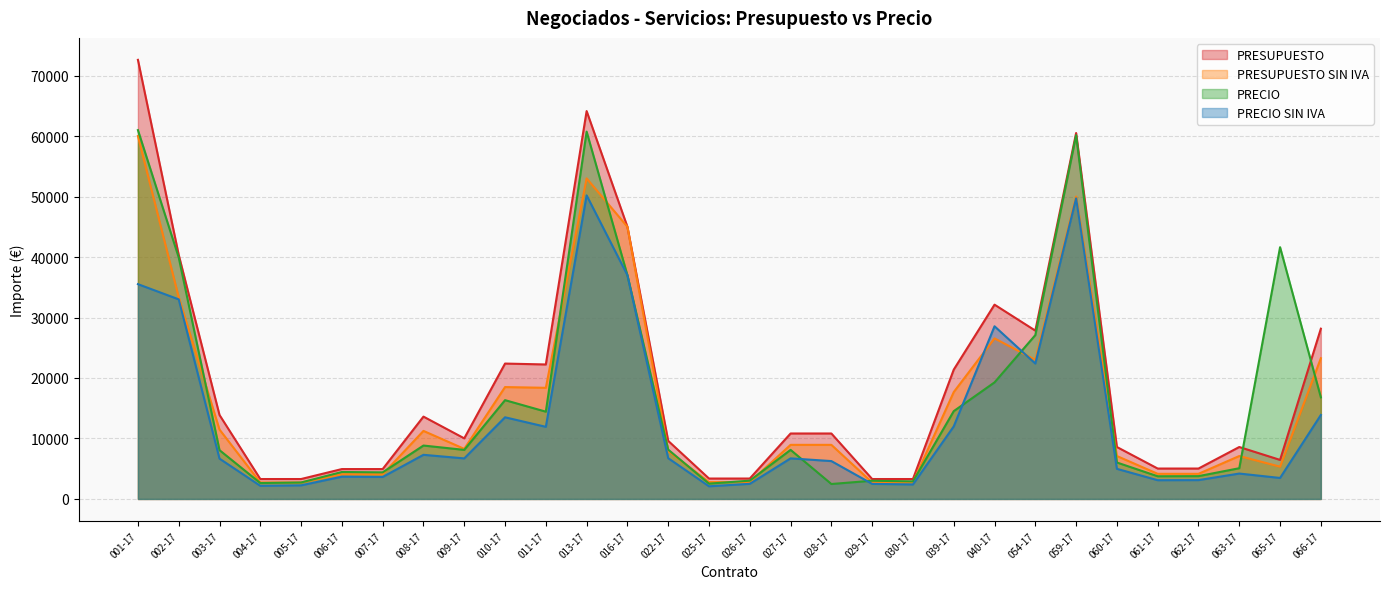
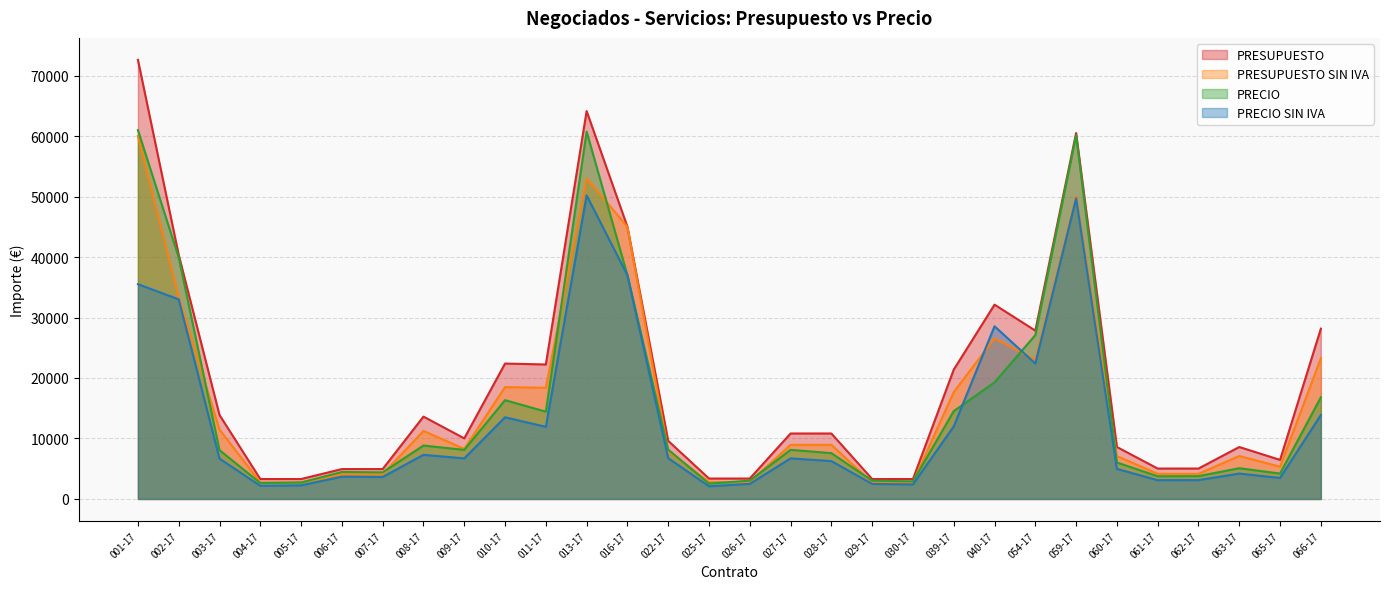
  {
    "PRECIO": {
      "001-17": 61000,
      "003-17": 8000,
      "008-17": 9000,
      "010-17": 16000,
      "011-17": 14000,
      "013-17": 61000,
      "027-17": 8000,
-     "028-17": 2000,
+     "028-17": 8000,
      "039-17": 15000,
      "040-17": 19000,
      "054-17": 27000,
      "060-17": 6000,
      "063-17": 5000,
-     "065-17": 42000,
+     "065-17": 4000,
      "066-17": 17000
    },
    "PRECIO SIN IVA": {
      "001-17": 36000,
      "003-17": 7000,
      "004-17": 2000,
      "005-17": 2000,
      "007-17": 4000,
      "008-17": 7000,
      "009-17": 7000,
      "010-17": 14000,
      "011-17": 12000,
      "013-17": 50000,
      "022-17": 7000,
      "025-17": 2000,
      "027-17": 7000,
      "028-17": 6000,
      "039-17": 12000,
      "040-17": 29000,
      "054-17": 22000,
      "060-17": 5000,
      "061-17": 3000,
      "062-17": 3000,
      "063-17": 4000,
      "065-17": 3000,
      "066-17": 14000
    }
  }
